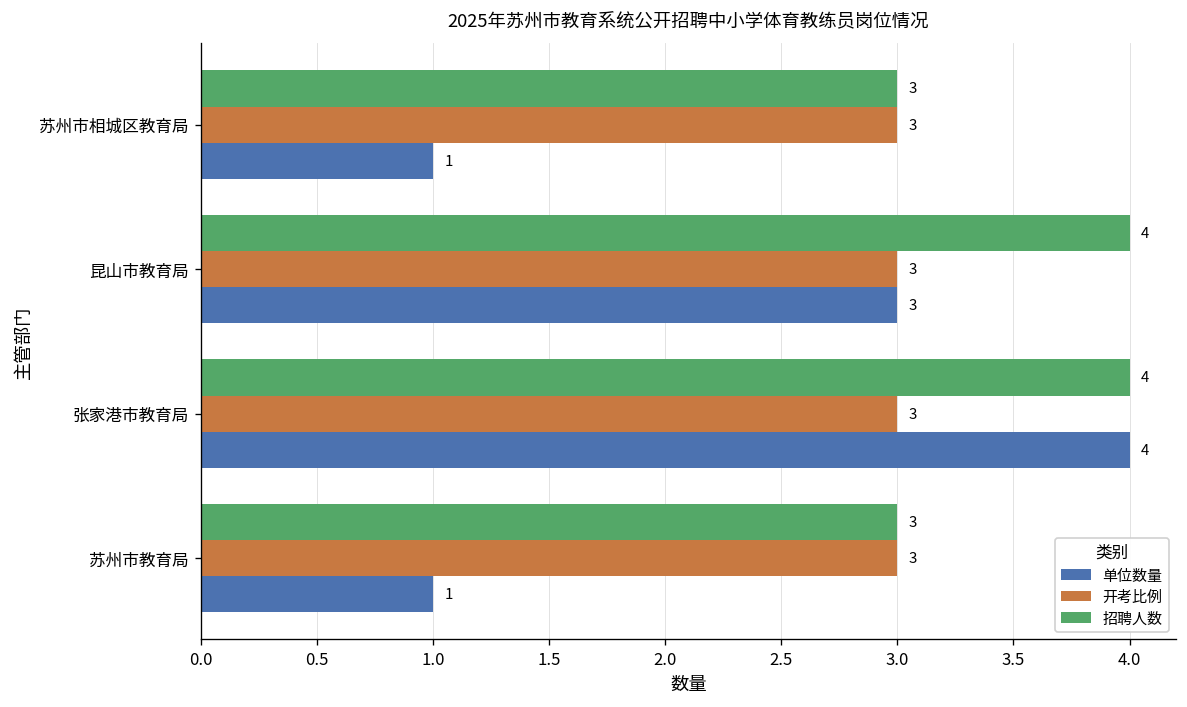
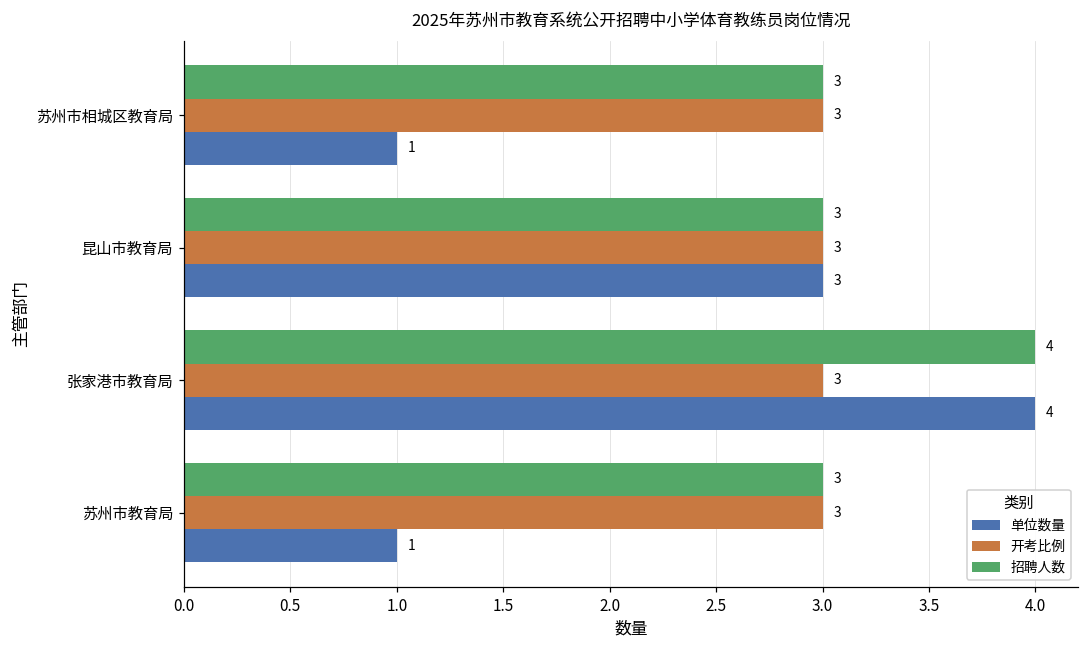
  {
    "单位数量": {
      "苏州市相城区教育局": 1,
      "昆山市教育局": 3,
      "张家港市教育局": 4,
      "苏州市教育局": 1
    },
    "开考比例": {
      "苏州市相城区教育局": 3,
      "昆山市教育局": 3,
      "张家港市教育局": 3,
      "苏州市教育局": 3
    },
    "招聘人数": {
      "苏州市相城区教育局": 3,
-     "昆山市教育局": 4,
+     "昆山市教育局": 3,
      "张家港市教育局": 4,
      "苏州市教育局": 3
    }
  }
